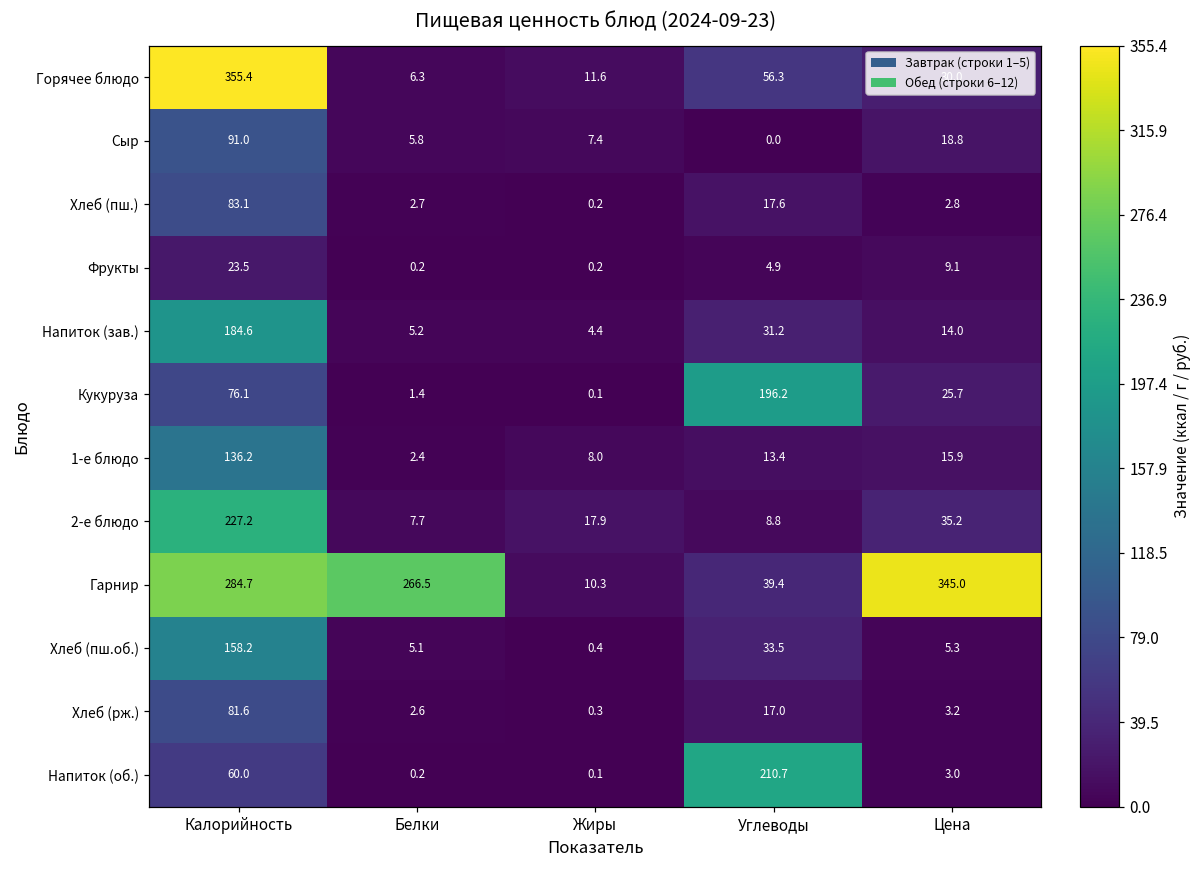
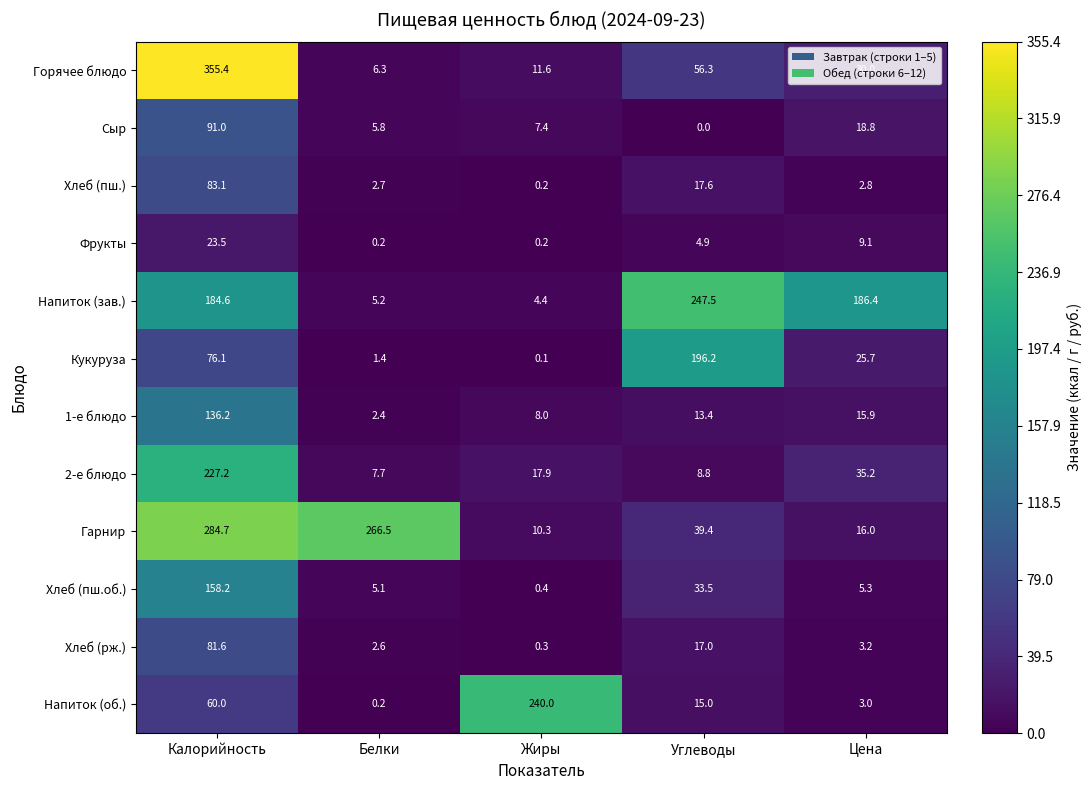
  {
    "Горячее блюдо": {
      "Калорийность": 355.4,
      "Белки": 6.3,
      "Жиры": 11.6,
      "Углеводы": 56.3
    },
    "Сыр": {
      "Калорийность": 91.0,
      "Белки": 5.8,
      "Жиры": 7.4,
      "Углеводы": 0.0,
      "Цена": 18.8
    },
    "Хлеб (пш.)": {
      "Калорийность": 83.1,
      "Белки": 2.7,
      "Жиры": 0.2,
      "Углеводы": 17.6,
      "Цена": 2.8
    },
    "Фрукты": {
      "Калорийность": 23.5,
      "Белки": 0.2,
      "Жиры": 0.2,
      "Углеводы": 4.9,
      "Цена": 9.1
    },
    "Напиток (зав.)": {
      "Калорийность": 184.6,
      "Белки": 5.2,
      "Жиры": 4.4,
-     "Углеводы": 31.2,
-     "Цена": 14.0
+     "Углеводы": 247.5,
+     "Цена": 186.4
    },
    "Кукуруза": {
      "Калорийность": 76.1,
      "Белки": 1.4,
      "Жиры": 0.1,
      "Углеводы": 196.2,
      "Цена": 25.7
    },
    "1-е блюдо": {
      "Калорийность": 136.2,
      "Белки": 2.4,
      "Жиры": 8.0,
      "Углеводы": 13.4,
      "Цена": 15.9
    },
    "2-е блюдо": {
      "Калорийность": 227.2,
      "Белки": 7.7,
      "Жиры": 17.9,
      "Углеводы": 8.8,
      "Цена": 35.2
    },
    "Гарнир": {
      "Калорийность": 284.7,
      "Белки": 266.5,
      "Жиры": 10.3,
      "Углеводы": 39.4,
-     "Цена": 345.0
+     "Цена": 16.0
    },
    "Хлеб (пш.об.)": {
      "Калорийность": 158.2,
      "Белки": 5.1,
      "Жиры": 0.4,
      "Углеводы": 33.5,
      "Цена": 5.3
    },
    "Хлеб (рж.)": {
      "Калорийность": 81.6,
      "Белки": 2.6,
      "Жиры": 0.3,
      "Углеводы": 17.0,
      "Цена": 3.2
    },
    "Напиток (об.)": {
      "Калорийность": 60.0,
      "Белки": 0.2,
-     "Жиры": 0.1,
-     "Углеводы": 210.7,
+     "Жиры": 240.0,
+     "Углеводы": 15.0,
      "Цена": 3.0
    }
  }
